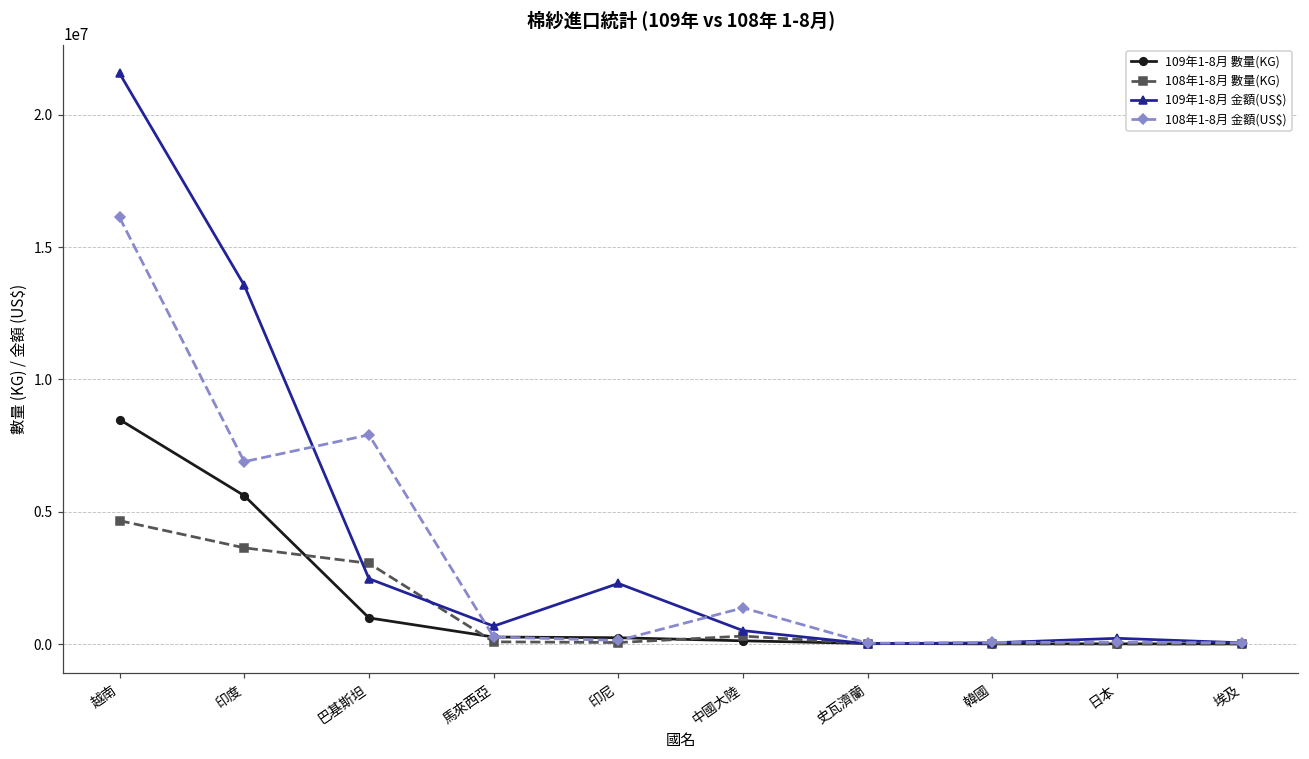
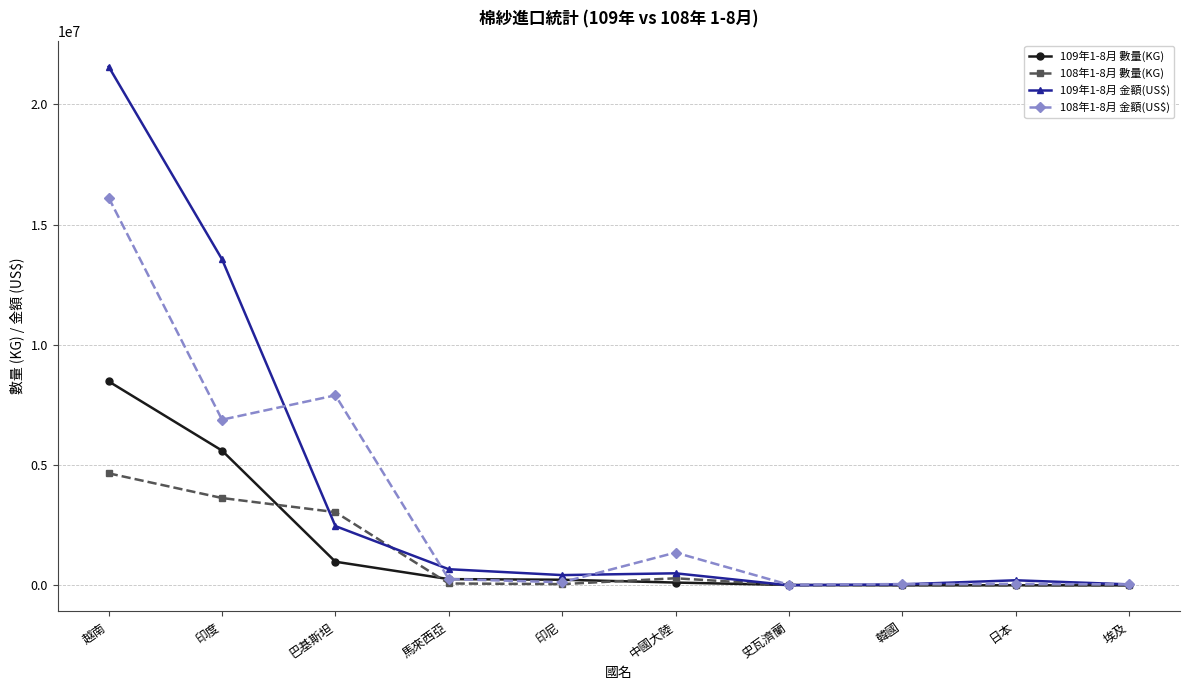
  {
    "109年1-8月 數量(KG)": {
      "越南": 8500000,
      "印度": 5600000,
      "巴基斯坦": 1000000,
      "中國大陸": 100000
    },
    "108年1-8月 數量(KG)": {
      "越南": 4700000,
      "印度": 3600000,
      "巴基斯坦": 3000000,
      "馬來西亞": 100000,
      "中國大陸": 300000
    },
    "109年1-8月 金額(US$)": {
      "越南": 21600000,
      "印度": 13600000,
      "巴基斯坦": 2500000,
      "馬來西亞": 700000,
-     "印尼": 2300000,
+     "印尼": 400000,
      "中國大陸": 500000,
      "日本": 200000
    },
    "108年1-8月 金額(US$)": {
      "越南": 16100000,
      "印度": 6900000,
      "巴基斯坦": 7900000,
      "中國大陸": 1400000
    }
  }
